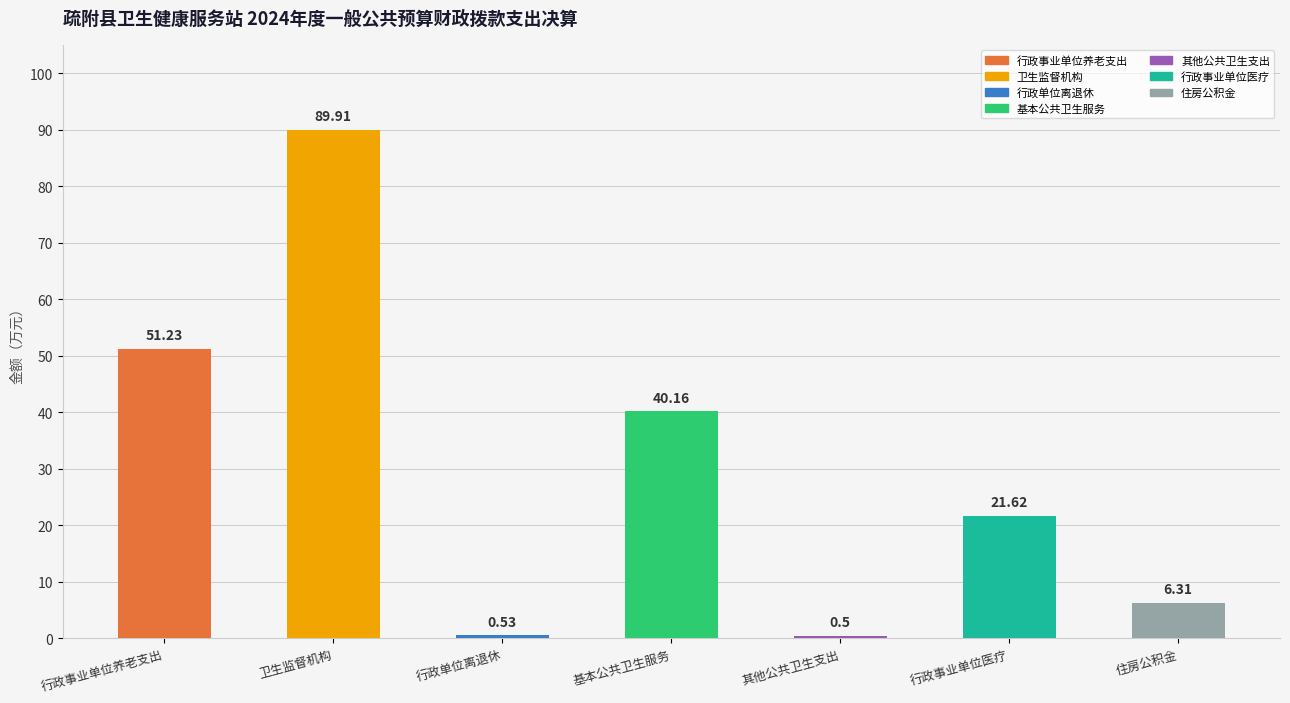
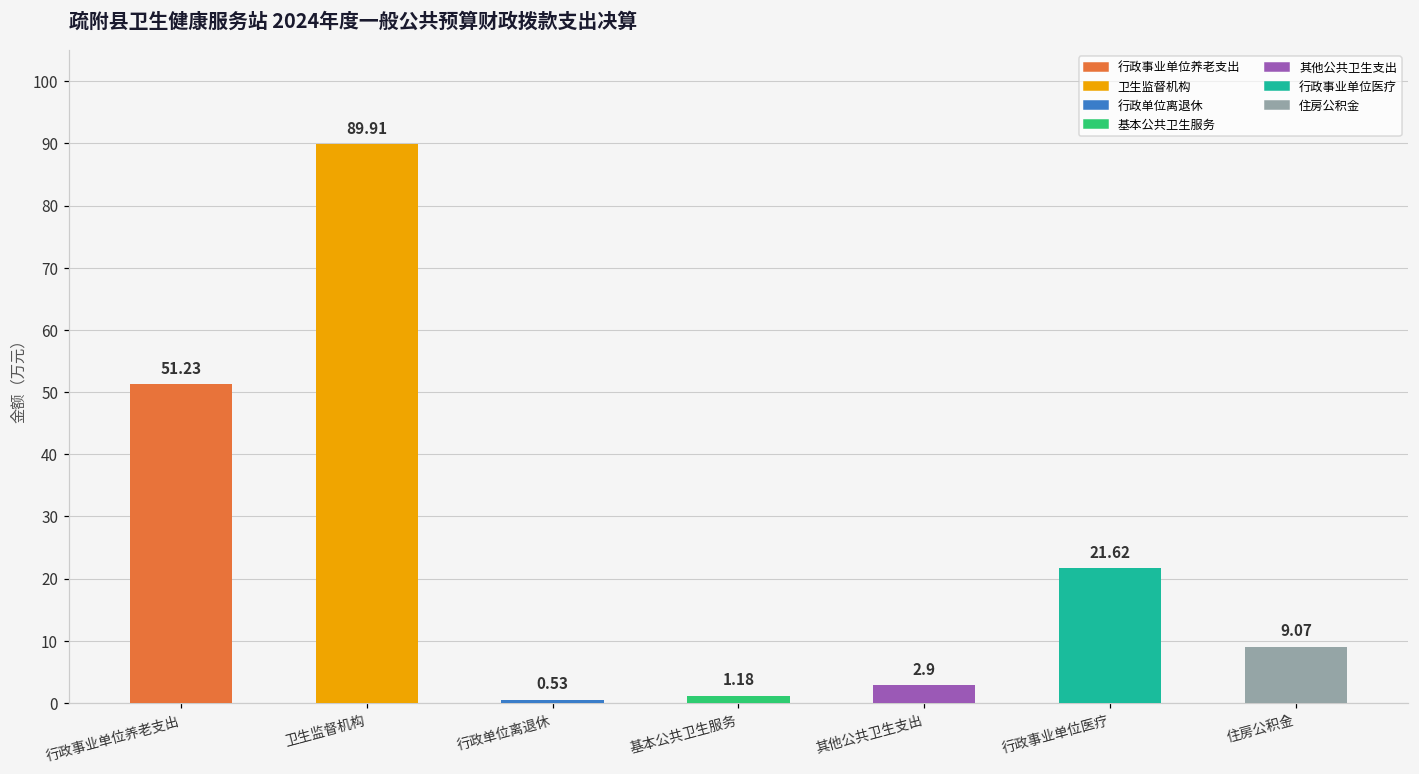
  {
    "行政事业单位养老支出": 51.23,
    "卫生监督机构": 89.91,
    "行政单位离退休": 0.53,
-   "基本公共卫生服务": 40.16,
-   "其他公共卫生支出": 0.5,
+   "基本公共卫生服务": 1.18,
+   "其他公共卫生支出": 2.9,
    "行政事业单位医疗": 21.62,
-   "住房公积金": 6.31
+   "住房公积金": 9.07
  }
